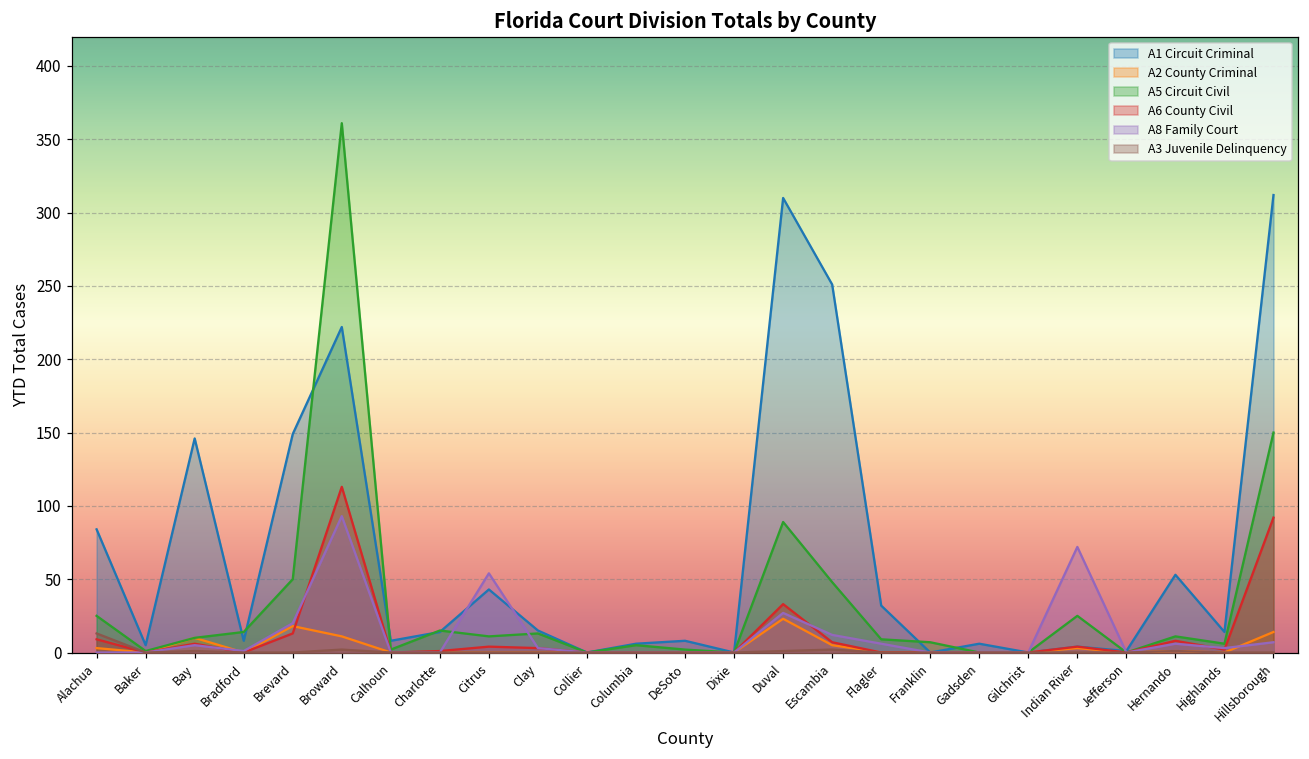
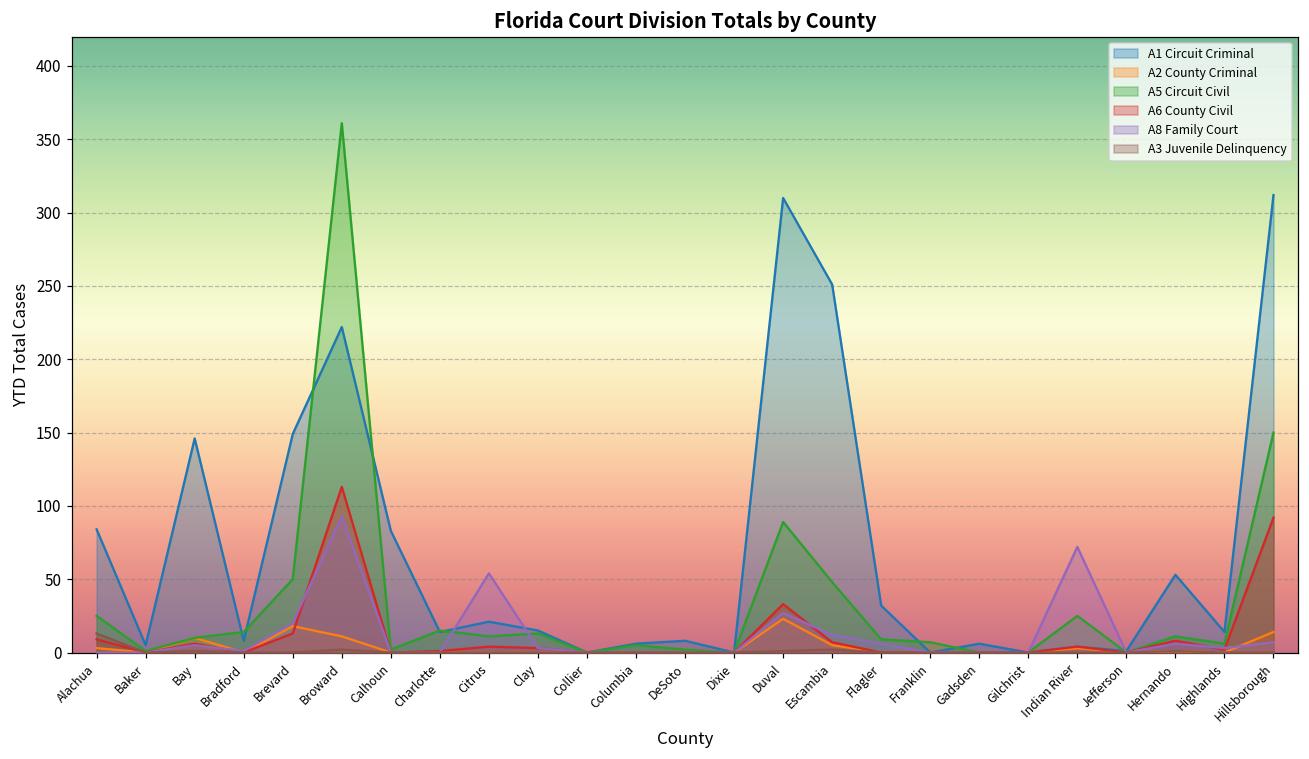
  {
    "A1 Circuit Criminal": {
      "Alachua": 84,
      "Baker": 5,
      "Bay": 146,
      "Bradford": 8,
      "Brevard": 149,
      "Broward": 222,
-     "Calhoun": 8,
-     "Citrus": 43,
+     "Calhoun": 83,
+     "Citrus": 21,
      "Clay": 15,
      "DeSoto": 8,
      "Duval": 310,
      "Escambia": 251,
      "Flagler": 32,
      "Gadsden": 6,
      "Hernando": 53,
      "Highlands": 14,
      "Hillsborough": 312
    },
    "A5 Circuit Civil": {
      "Alachua": 25,
      "Bradford": 14,
      "Brevard": 50,
      "Broward": 361,
      "Calhoun": 2,
      "Citrus": 11,
      "Clay": 13,
      "DeSoto": 2,
      "Duval": 89,
      "Escambia": 48,
      "Flagler": 9,
      "Franklin": 7,
      "Indian River": 25,
      "Hernando": 11,
      "Highlands": 6,
      "Hillsborough": 150
    },
    "A8 Family Court": {
      "Alachua": 0,
      "Brevard": 20,
      "Broward": 93,
      "Citrus": 54,
      "Duval": 27,
      "Escambia": 12,
      "Flagler": 6,
      "Indian River": 72,
      "Hernando": 6,
      "Hillsborough": 7
    }
  }
